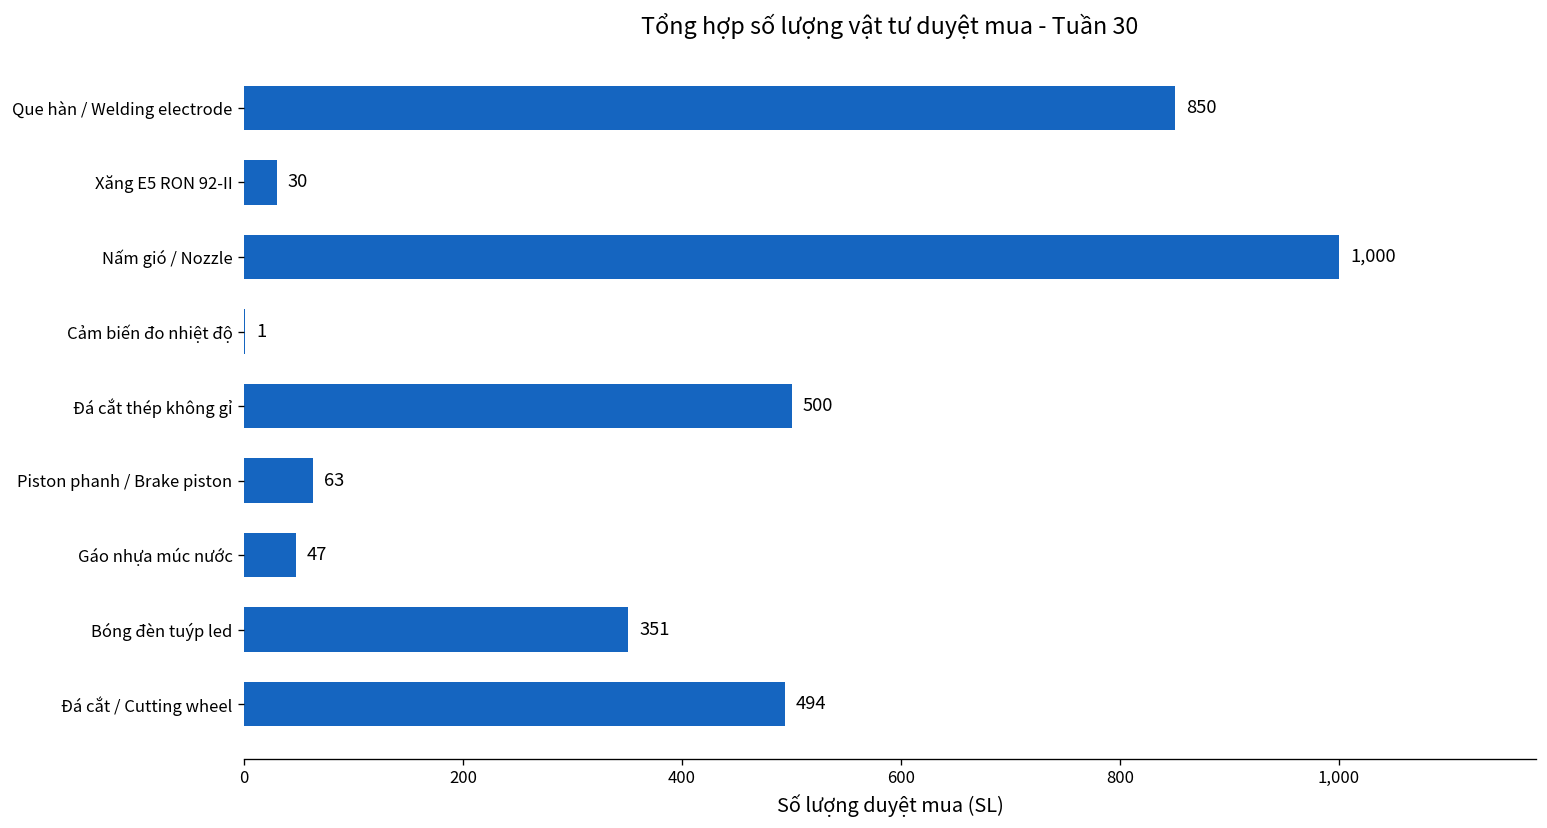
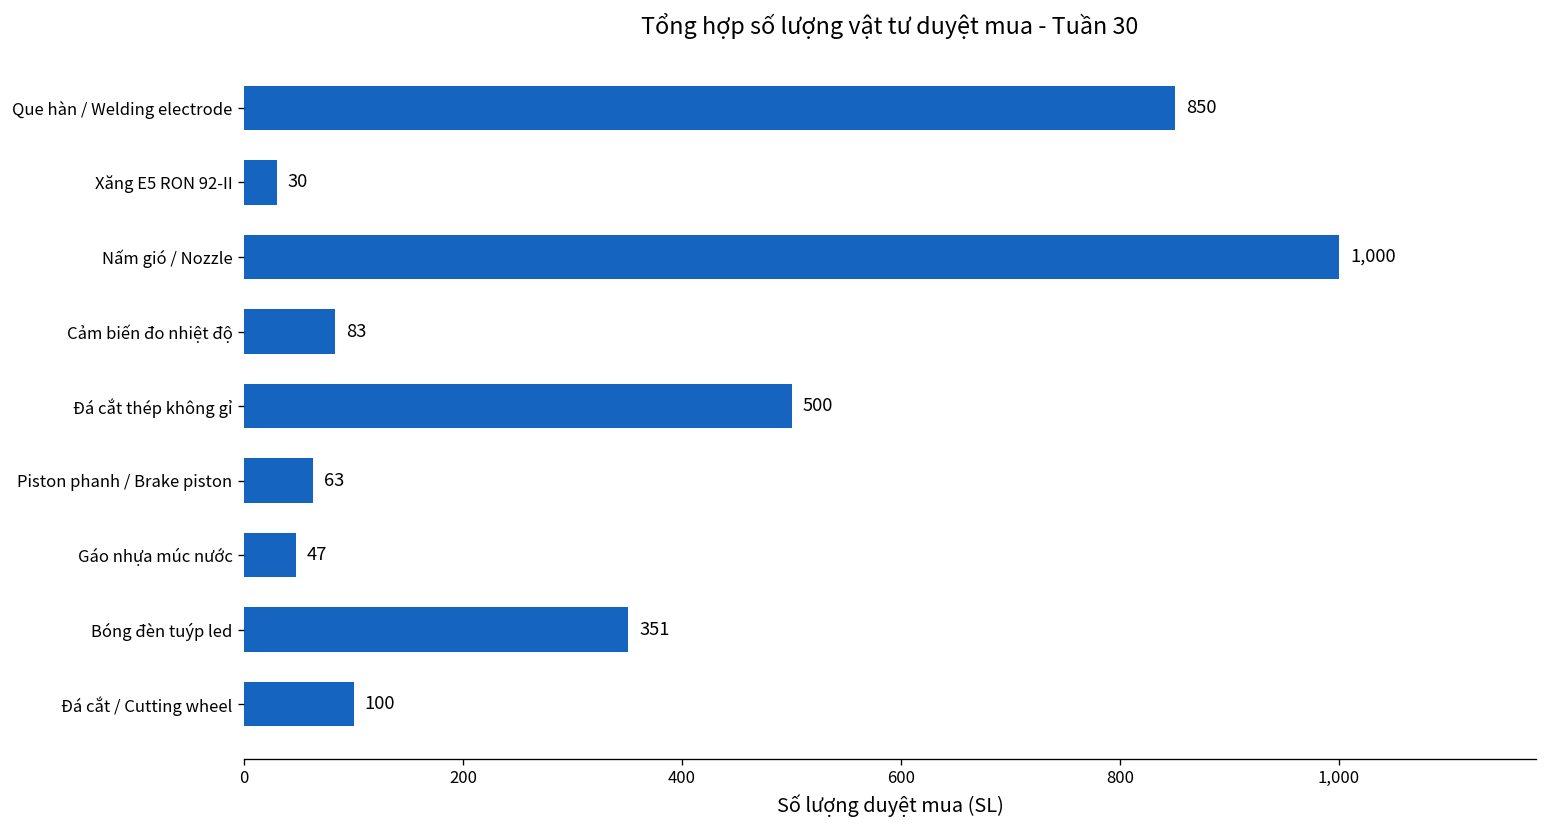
  {
    "Que hàn / Welding electrode": "850",
    "Xăng E5 RON 92-II": "30",
    "Nấm gió / Nozzle": "1,000",
-   "Cảm biến đo nhiệt độ": "1",
+   "Cảm biến đo nhiệt độ": "83",
    "Đá cắt thép không gỉ": "500",
    "Piston phanh / Brake piston": "63",
    "Gáo nhựa múc nước": "47",
    "Bóng đèn tuýp led": "351",
-   "Đá cắt / Cutting wheel": "494"
+   "Đá cắt / Cutting wheel": "100"
  }
